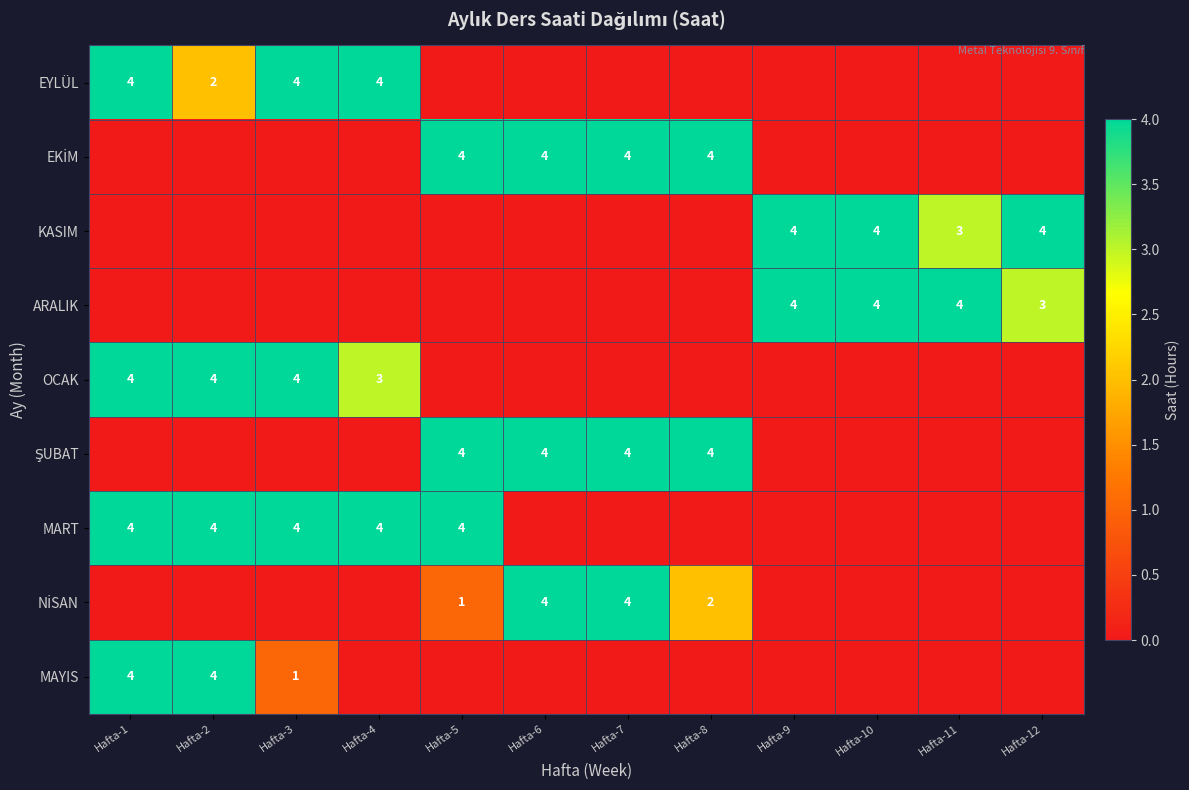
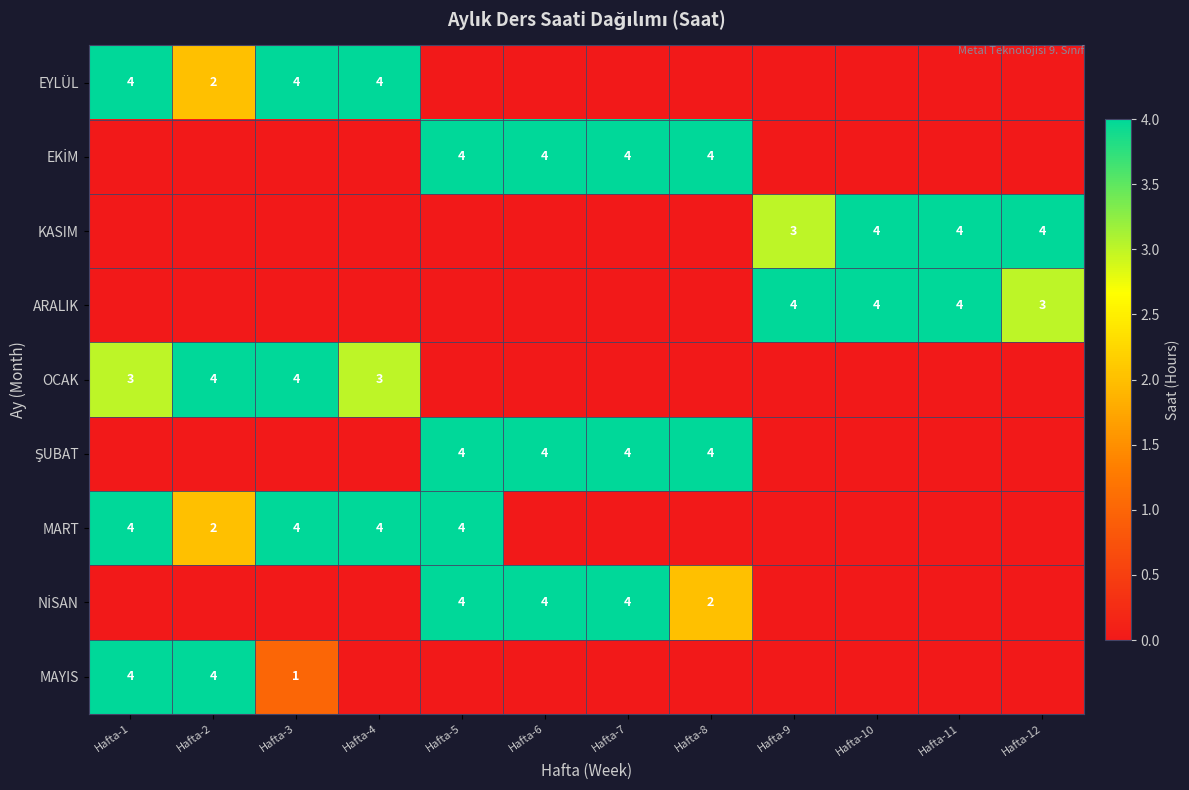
  {
    "EYLÜL": {
      "Hafta-1": "4",
      "Hafta-2": "2",
      "Hafta-3": "4",
      "Hafta-4": "4",
      "Hafta-12": "9."
    },
    "EKİM": {
      "Hafta-5": "4",
      "Hafta-6": "4",
      "Hafta-7": "4",
      "Hafta-8": "4"
    },
    "KASIM": {
-     "Hafta-9": "4",
+     "Hafta-9": "3",
      "Hafta-10": "4",
-     "Hafta-11": "3",
+     "Hafta-11": "4",
      "Hafta-12": "4"
    },
    "ARALIK": {
      "Hafta-9": "4",
      "Hafta-10": "4",
      "Hafta-11": "4",
      "Hafta-12": "3"
    },
    "OCAK": {
-     "Hafta-1": "4",
+     "Hafta-1": "3",
      "Hafta-2": "4",
      "Hafta-3": "4",
      "Hafta-4": "3"
    },
    "ŞUBAT": {
      "Hafta-5": "4",
      "Hafta-6": "4",
      "Hafta-7": "4",
      "Hafta-8": "4"
    },
    "MART": {
      "Hafta-1": "4",
-     "Hafta-2": "4",
+     "Hafta-2": "2",
      "Hafta-3": "4",
      "Hafta-4": "4",
      "Hafta-5": "4"
    },
    "NİSAN": {
-     "Hafta-5": "1",
+     "Hafta-5": "4",
      "Hafta-6": "4",
      "Hafta-7": "4",
      "Hafta-8": "2"
    },
    "MAYIS": {
      "Hafta-1": "4",
      "Hafta-2": "4",
      "Hafta-3": "1"
    }
  }
